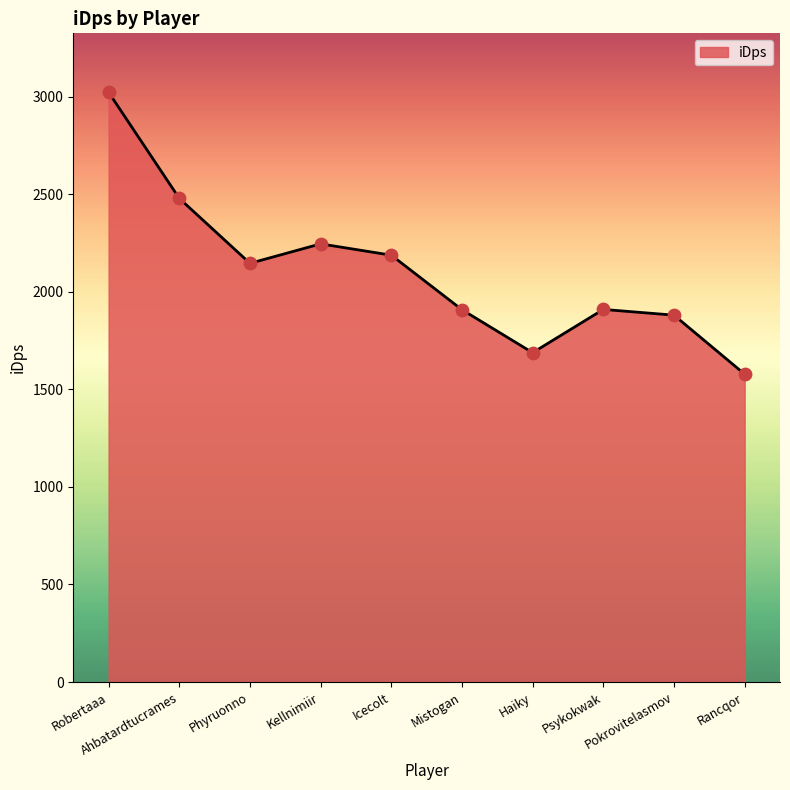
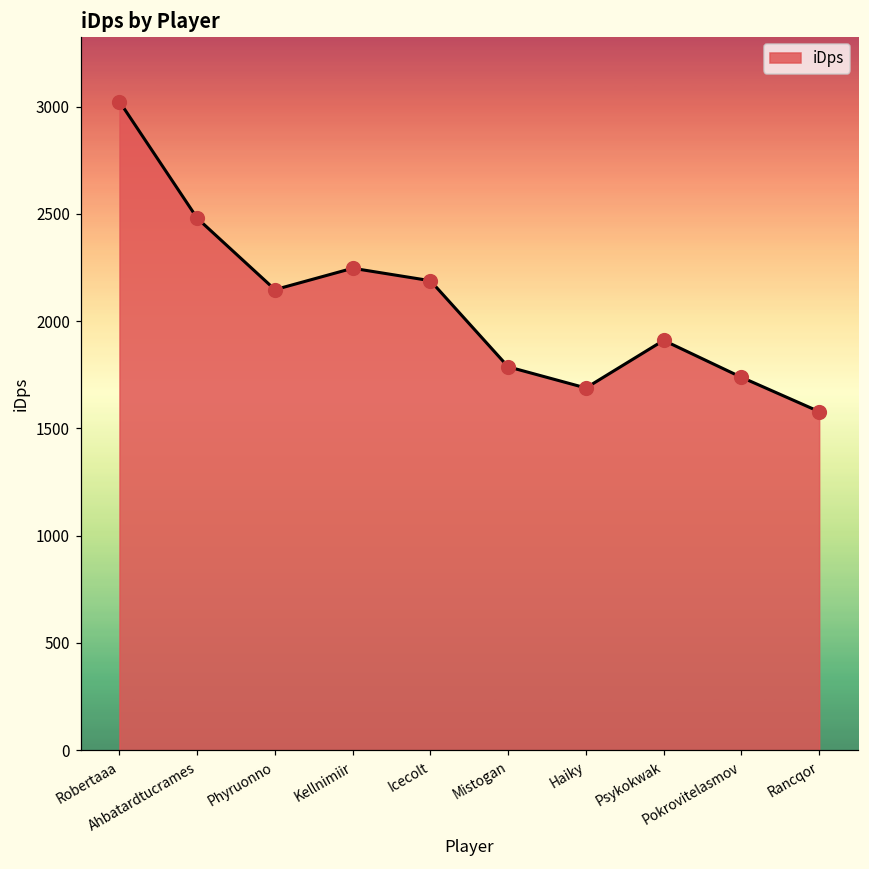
  {
    "Robertaaa": 3020,
    "Ahbatardtucrames": 2480,
    "Phyruonno": 2150,
    "Kellnimiir": 2250,
    "Icecolt": 2190,
-   "Mistogan": 1910,
+   "Mistogan": 1790,
    "Haiky": 1690,
    "Psykokwak": 1910,
-   "Pokrovitelasmov": 1880,
+   "Pokrovitelasmov": 1740,
    "Rancqor": 1580
  }
